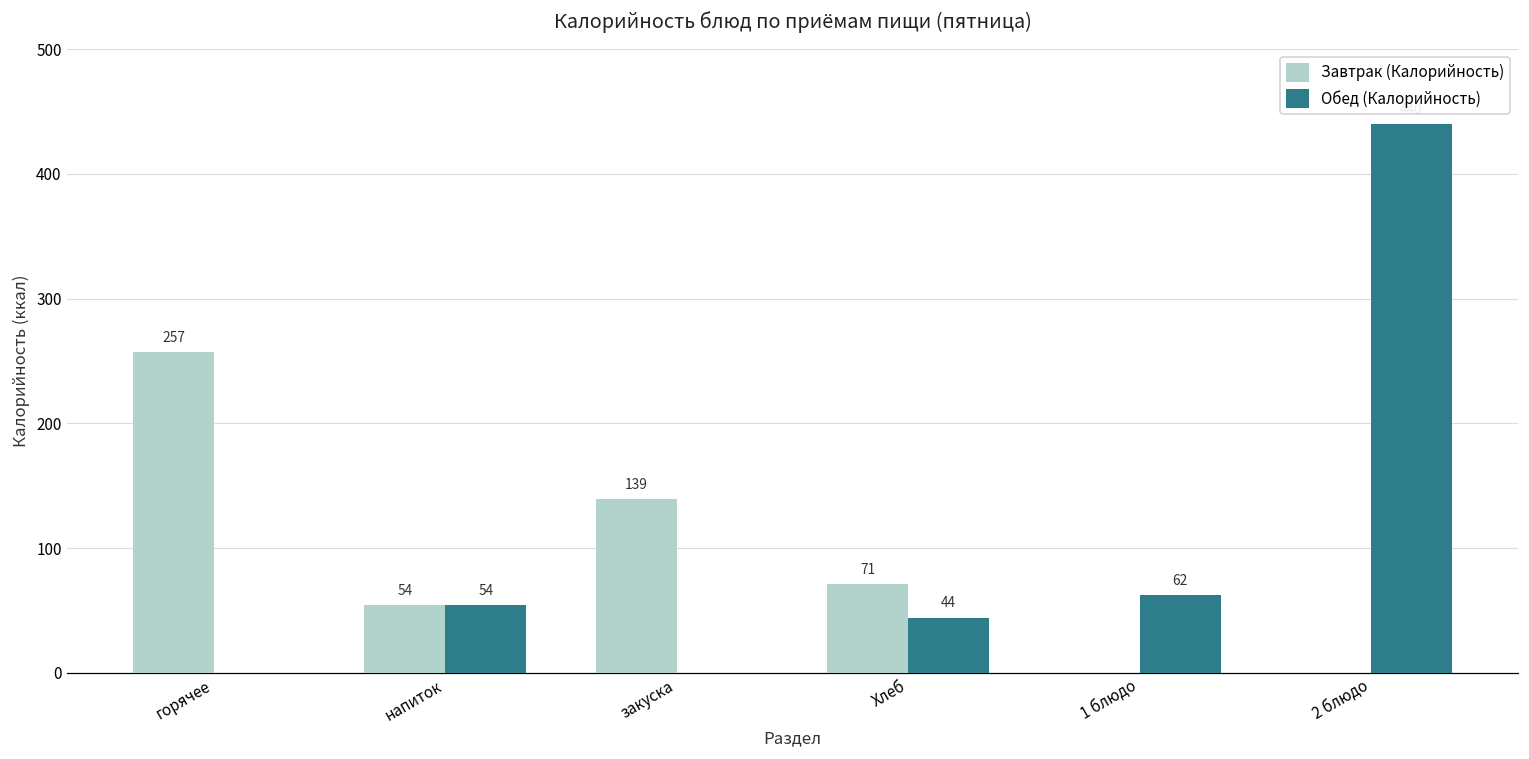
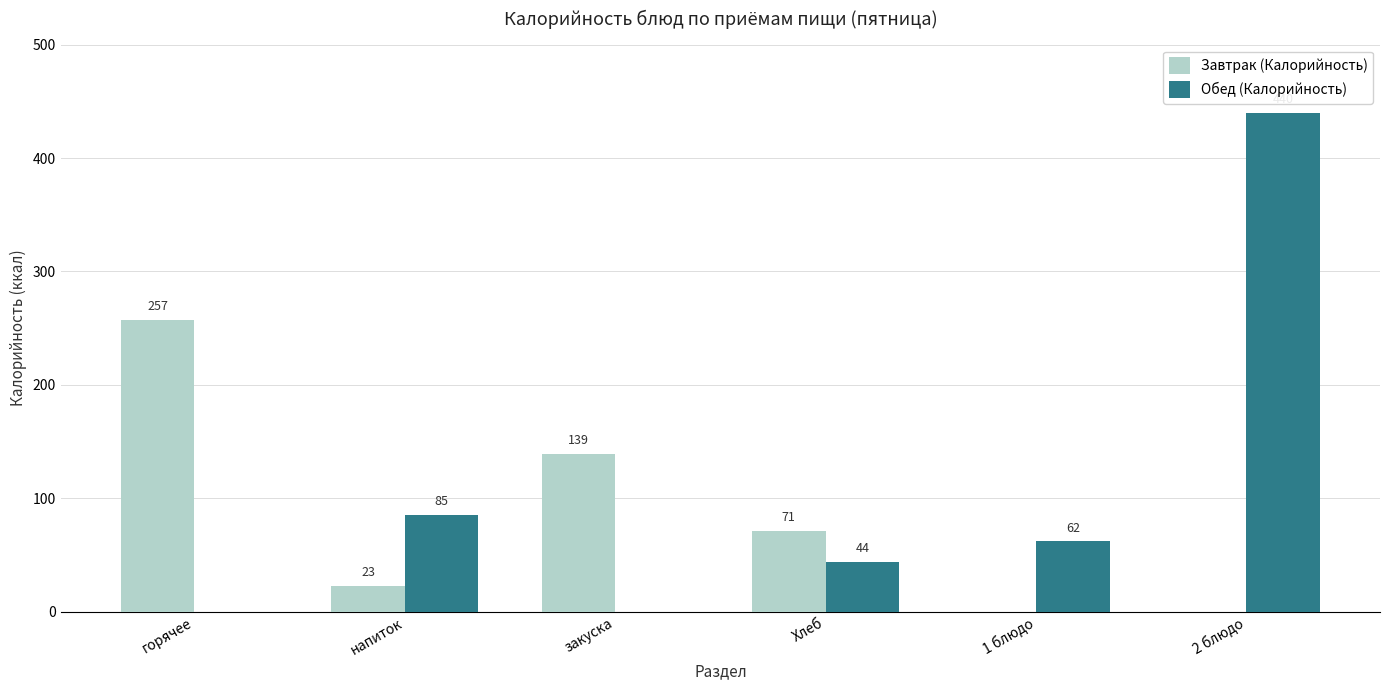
  {
    "Завтрак (Калорийность)": {
      "горячее": 257,
-     "напиток": 54,
+     "напиток": 23,
      "закуска": 139,
      "Хлеб": 71
    },
    "Обед (Калорийность)": {
-     "напиток": 54,
+     "напиток": 85,
      "Хлеб": 44,
      "1 блюдо": 62
    }
  }
